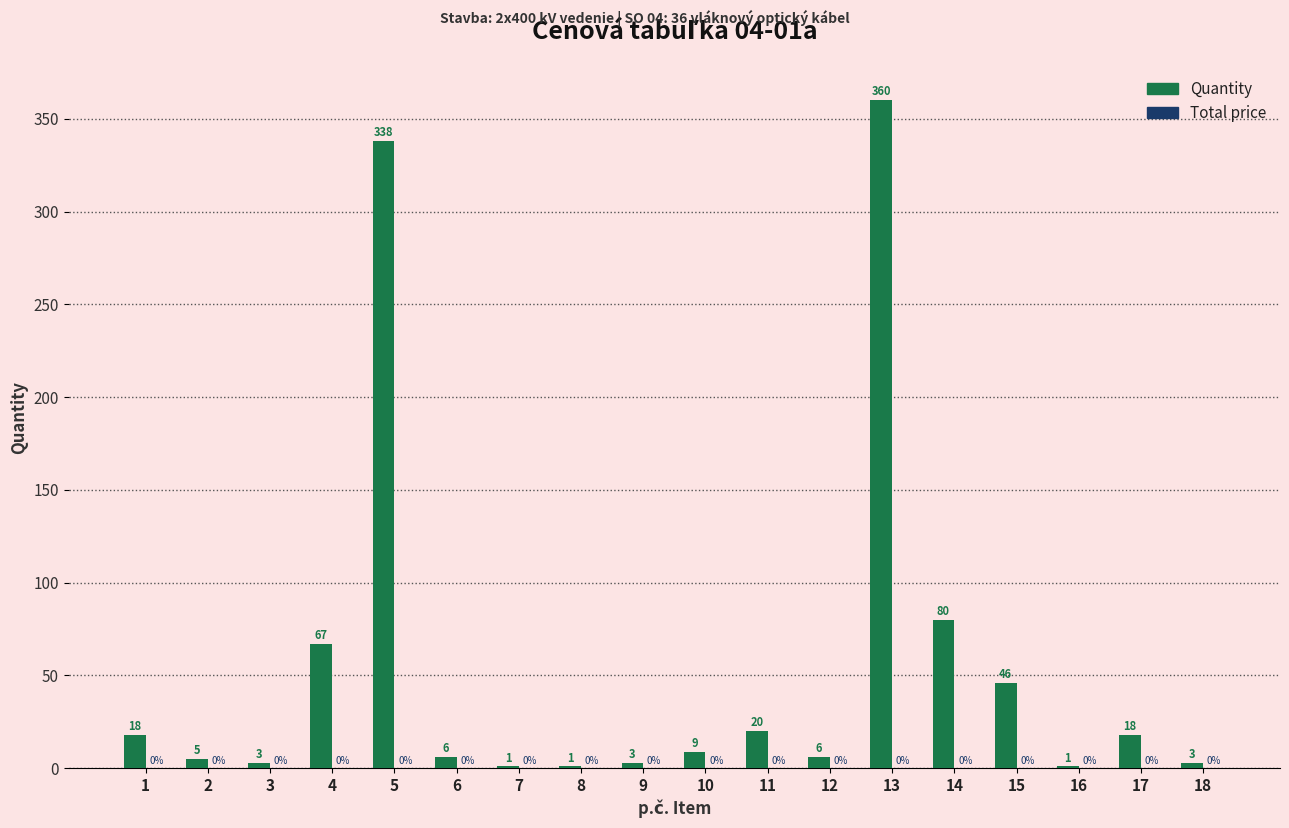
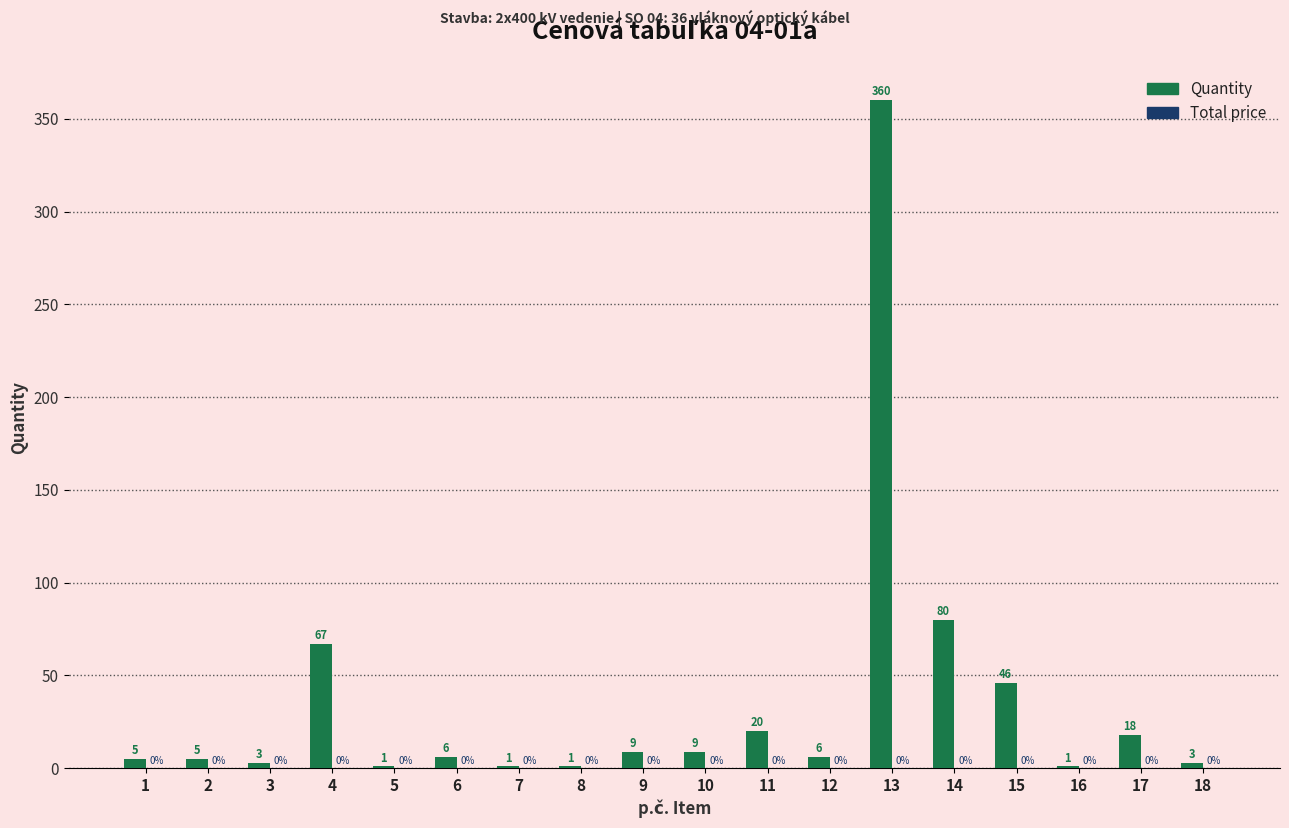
  {
    "Quantity": {
-     "1": "18",
+     "1": "5",
      "2": "5",
      "3": "3",
      "4": "67",
-     "5": "338",
+     "5": "1",
      "6": "6",
      "7": "1",
      "8": "1",
-     "9": "3",
+     "9": "9",
      "10": "9",
      "11": "20",
      "12": "6",
      "13": "360",
      "14": "80",
      "15": "46",
      "16": "1",
      "17": "18",
      "18": "3"
    },
    "Total price": {
      "1": "0%",
      "2": "0%",
      "3": "0%",
      "4": "0%",
      "5": "0%",
      "6": "0%",
      "7": "0%",
      "8": "0%",
      "9": "0%",
      "10": "0%",
      "11": "0%",
      "12": "0%",
      "13": "0%",
      "14": "0%",
      "15": "0%",
      "16": "0%",
      "17": "0%",
      "18": "0%"
    }
  }
